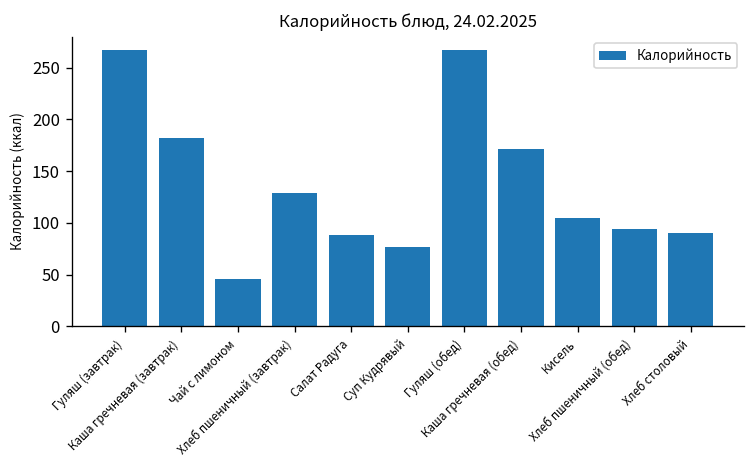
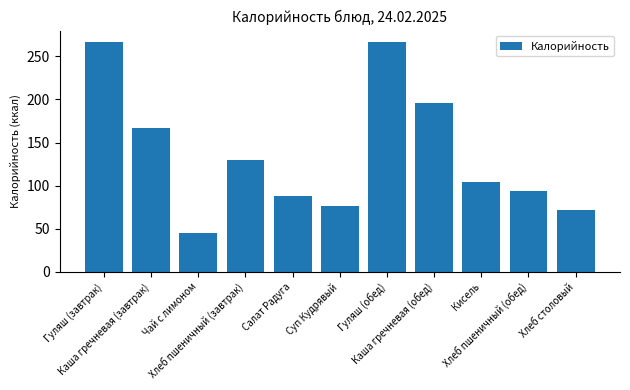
  {
    "Гуляш (завтрак)": 270,
-   "Каша гречневая (завтрак)": 180,
+   "Каша гречневая (завтрак)": 170,
    "Чай с лимоном": 50,
    "Хлеб пшеничный (завтрак)": 130,
    "Салат Радуга": 90,
    "Суп Кудрявый": 80,
    "Гуляш (обед)": 270,
-   "Каша гречневая (обед)": 170,
+   "Каша гречневая (обед)": 200,
    "Кисель": 100,
    "Хлеб пшеничный (обед)": 90,
-   "Хлеб столовый": 90
+   "Хлеб столовый": 70
  }
